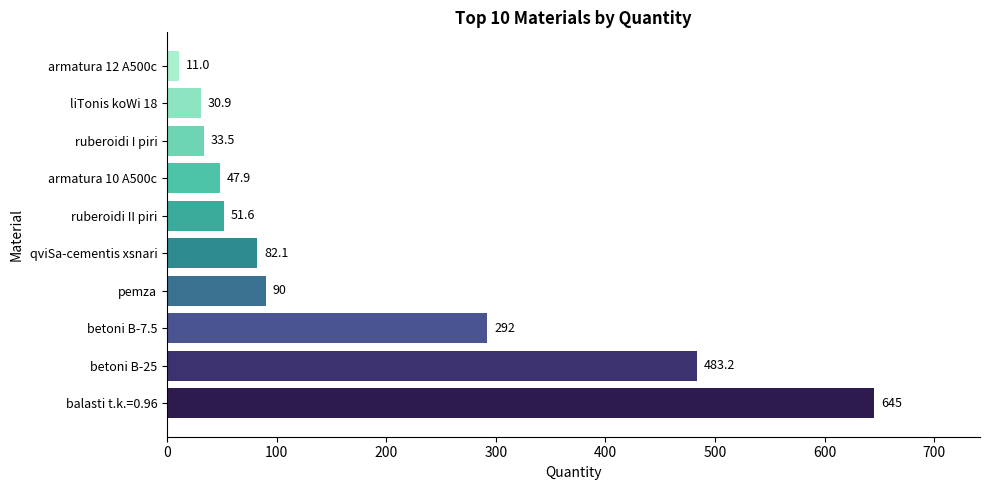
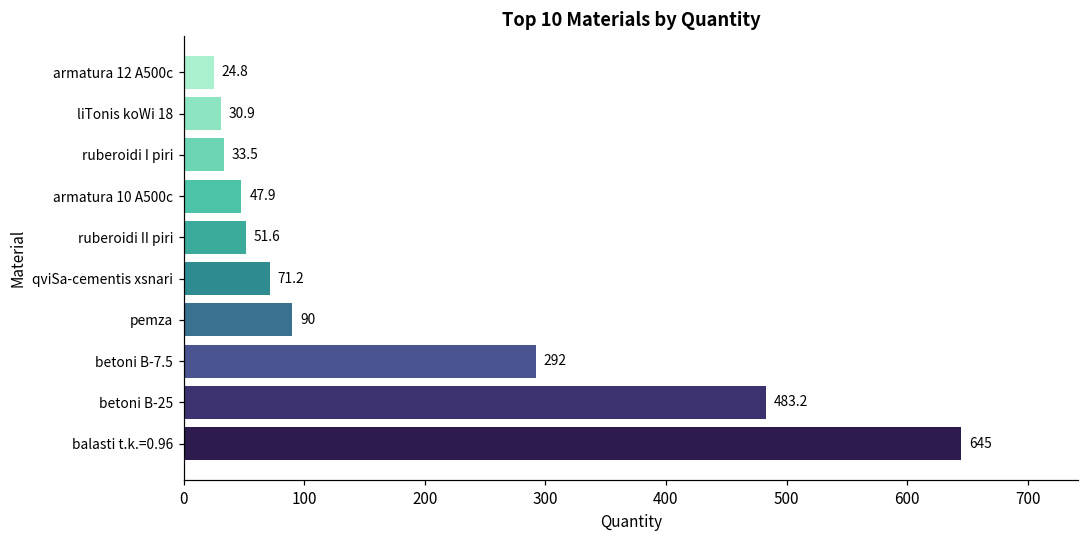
  {
-   "armatura 12 A500c": 11.0,
+   "armatura 12 A500c": 24.8,
    "liTonis koWi 18": 30.9,
    "ruberoidi I piri": 33.5,
    "armatura 10 A500c": 47.9,
    "ruberoidi II piri": 51.6,
-   "qviSa-cementis xsnari": 82.1,
+   "qviSa-cementis xsnari": 71.2,
    "pemza": 90,
    "betoni B-7.5": 292,
    "betoni B-25": 483.2,
    "balasti t.k.=0.96": 645
  }
